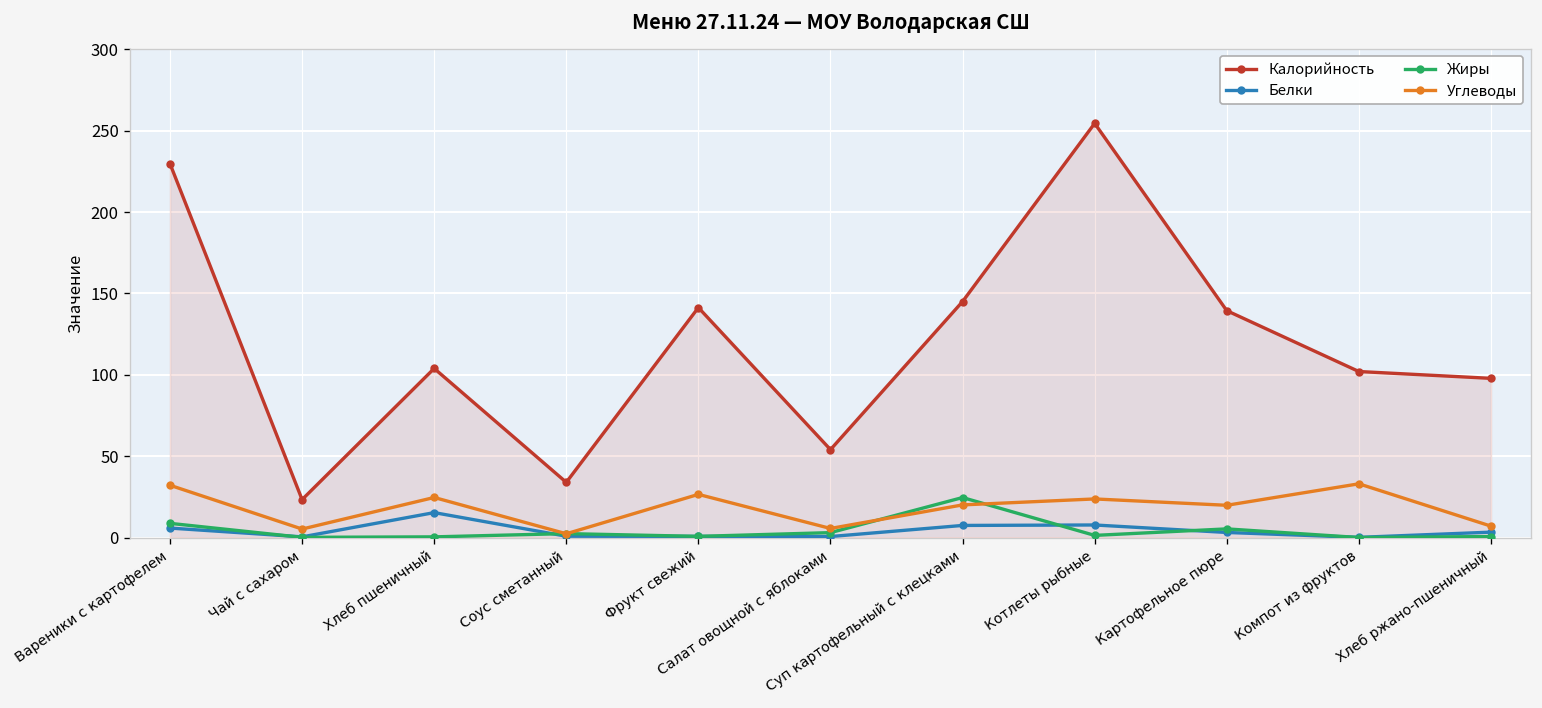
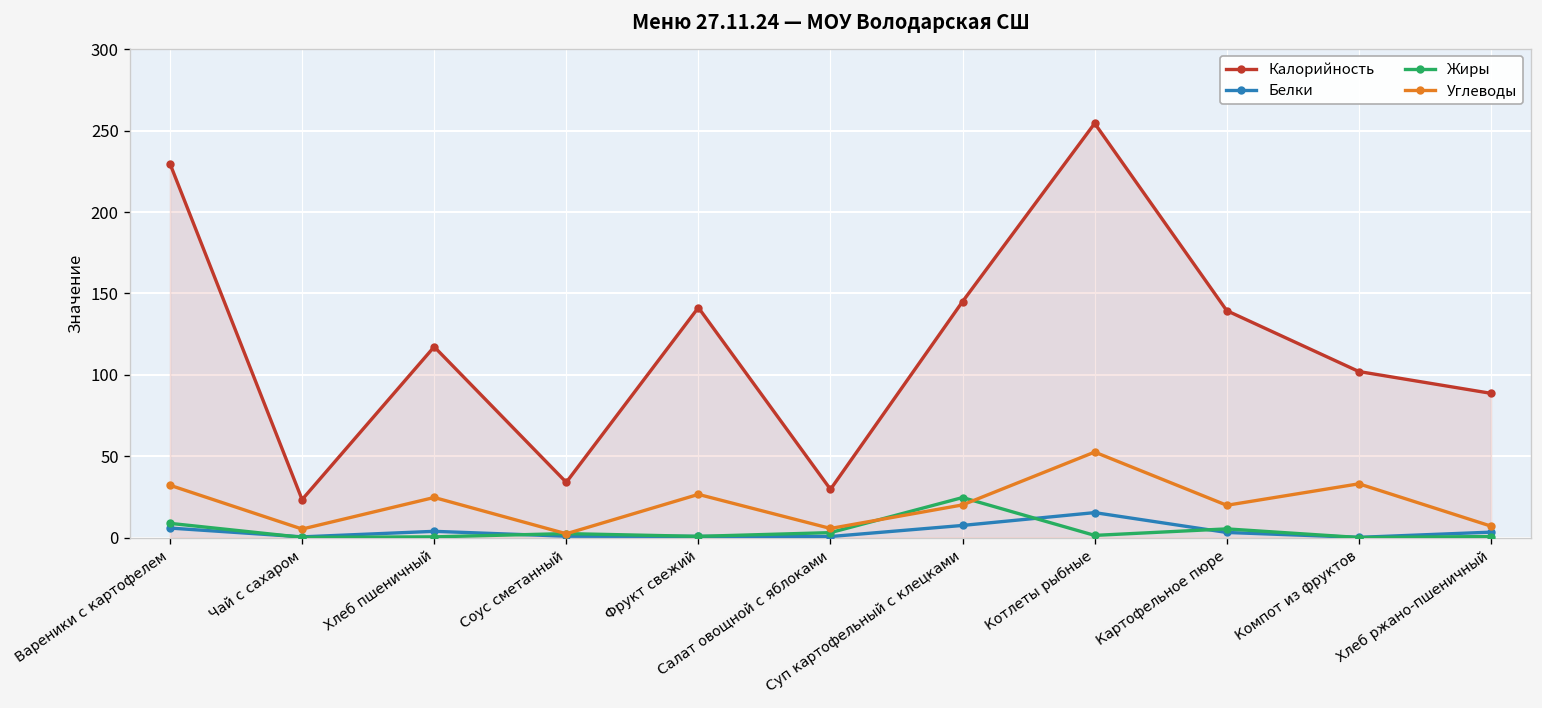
  {
    "Калорийность": {
      "Вареники с картофелем": 230,
      "Чай с сахаром": 23,
-     "Хлеб пшеничный": 104,
+     "Хлеб пшеничный": 117,
      "Соус сметанный": 34,
      "Фрукт свежий": 141,
-     "Салат овощной с яблоками": 54,
+     "Салат овощной с яблоками": 30,
      "Суп картофельный с клецками": 145,
      "Котлеты рыбные": 255,
      "Картофельное пюре": 139,
      "Компот из фруктов": 102,
-     "Хлеб ржано-пшеничный": 98
+     "Хлеб ржано-пшеничный": 89
    },
    "Белки": {
      "Вареники с картофелем": 6,
-     "Хлеб пшеничный": 15,
+     "Хлеб пшеничный": 4,
      "Салат овощной с яблоками": 1,
      "Суп картофельный с клецками": 7,
-     "Котлеты рыбные": 8,
+     "Котлеты рыбные": 15,
      "Картофельное пюре": 3,
      "Хлеб ржано-пшеничный": 3
    },
    "Жиры": {
      "Вареники с картофелем": 9,
      "Хлеб пшеничный": 0,
      "Салат овощной с яблоками": 3,
      "Суп картофельный с клецками": 25,
      "Котлеты рыбные": 1,
      "Картофельное пюре": 5,
      "Хлеб ржано-пшеничный": 1
    },
    "Углеводы": {
      "Вареники с картофелем": 32,
      "Чай с сахаром": 5,
      "Хлеб пшеничный": 25,
      "Фрукт свежий": 27,
      "Салат овощной с яблоками": 6,
      "Суп картофельный с клецками": 20,
-     "Котлеты рыбные": 24,
+     "Котлеты рыбные": 53,
      "Картофельное пюре": 20,
      "Компот из фруктов": 33,
      "Хлеб ржано-пшеничный": 7
    }
  }
